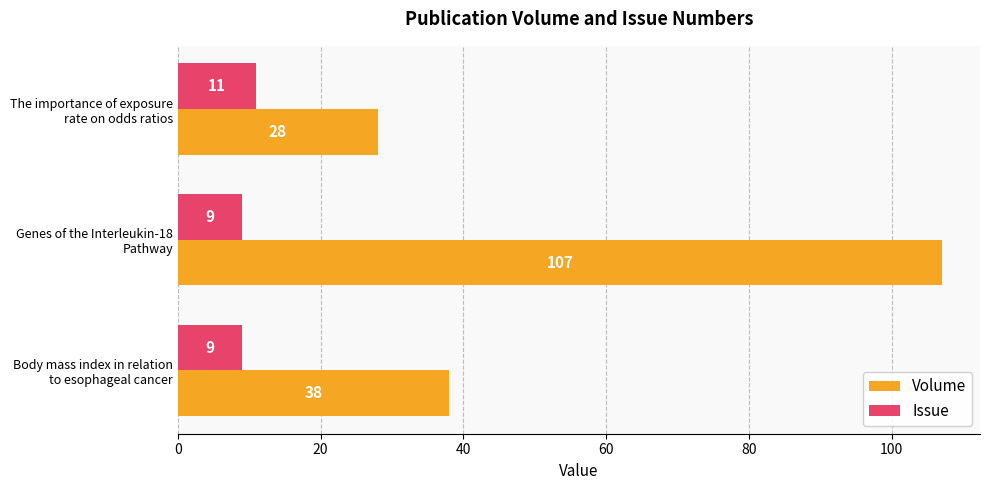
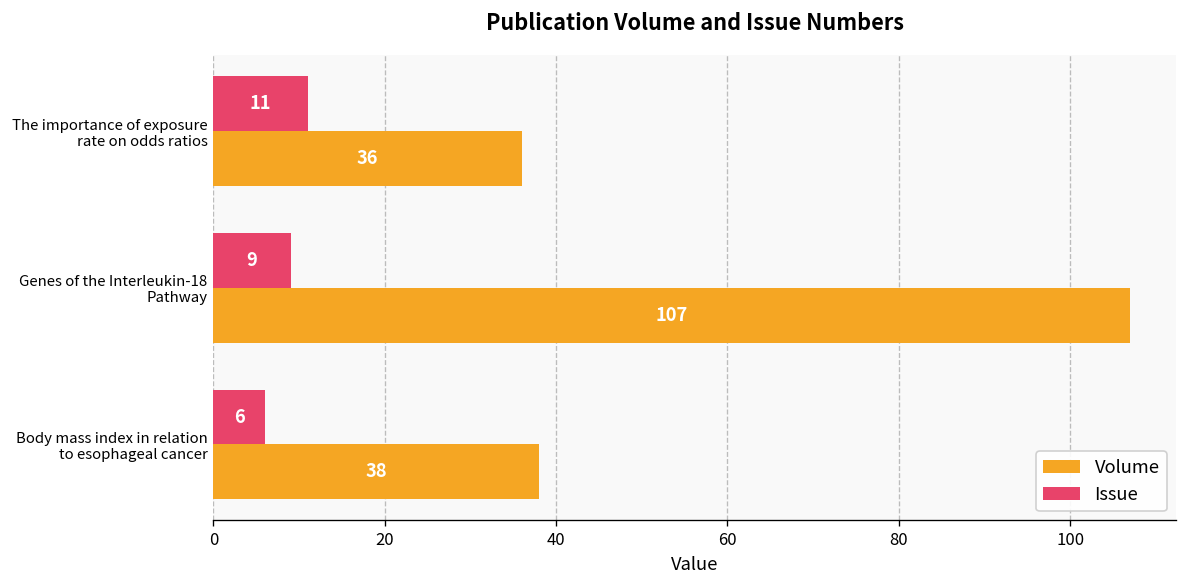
  {
    "Volume": {
-     "The importance of exposure rate on odds ratios": 28,
+     "The importance of exposure rate on odds ratios": 36,
      "Genes of the Interleukin-18 Pathway": 107,
      "Body mass index in relation to esophageal cancer": 38
    },
    "Issue": {
      "The importance of exposure rate on odds ratios": 11,
      "Genes of the Interleukin-18 Pathway": 9,
-     "Body mass index in relation to esophageal cancer": 9
+     "Body mass index in relation to esophageal cancer": 6
    }
  }
